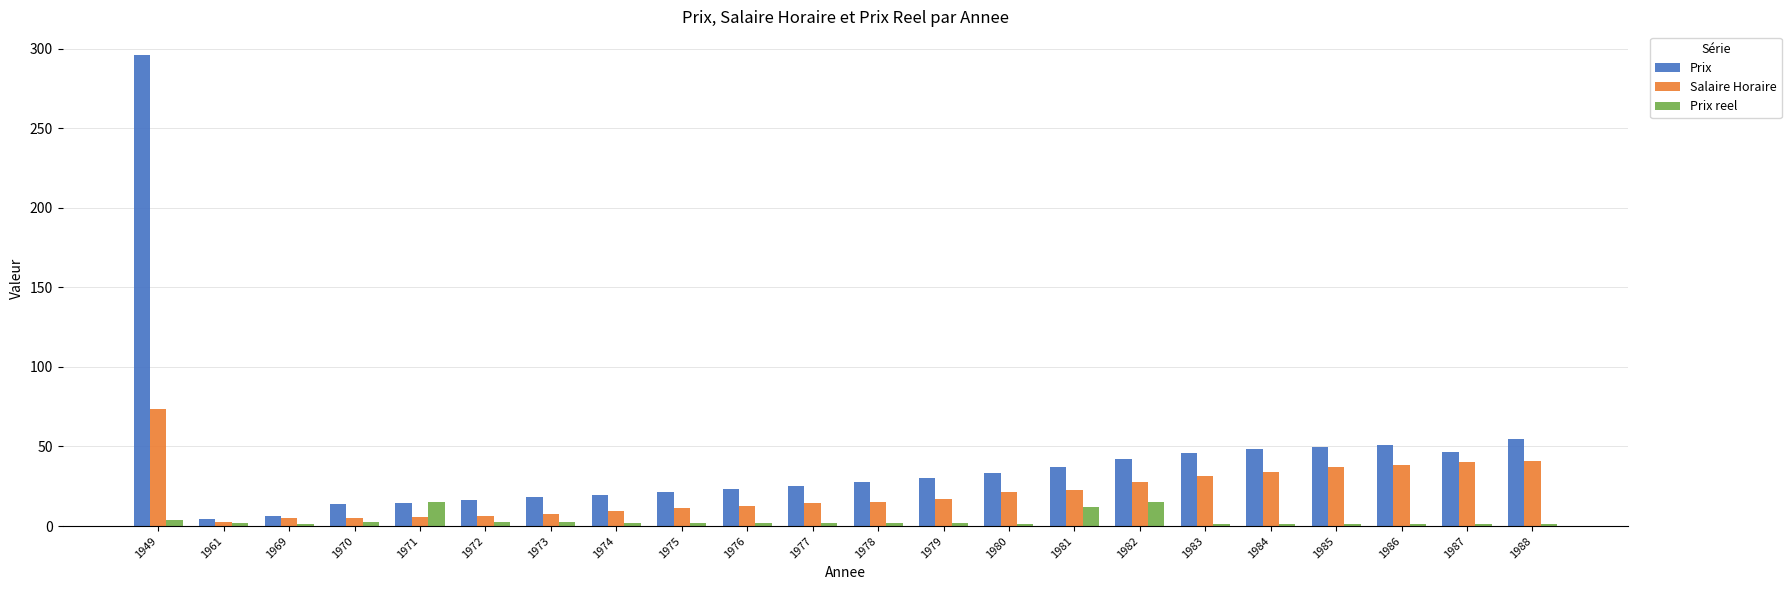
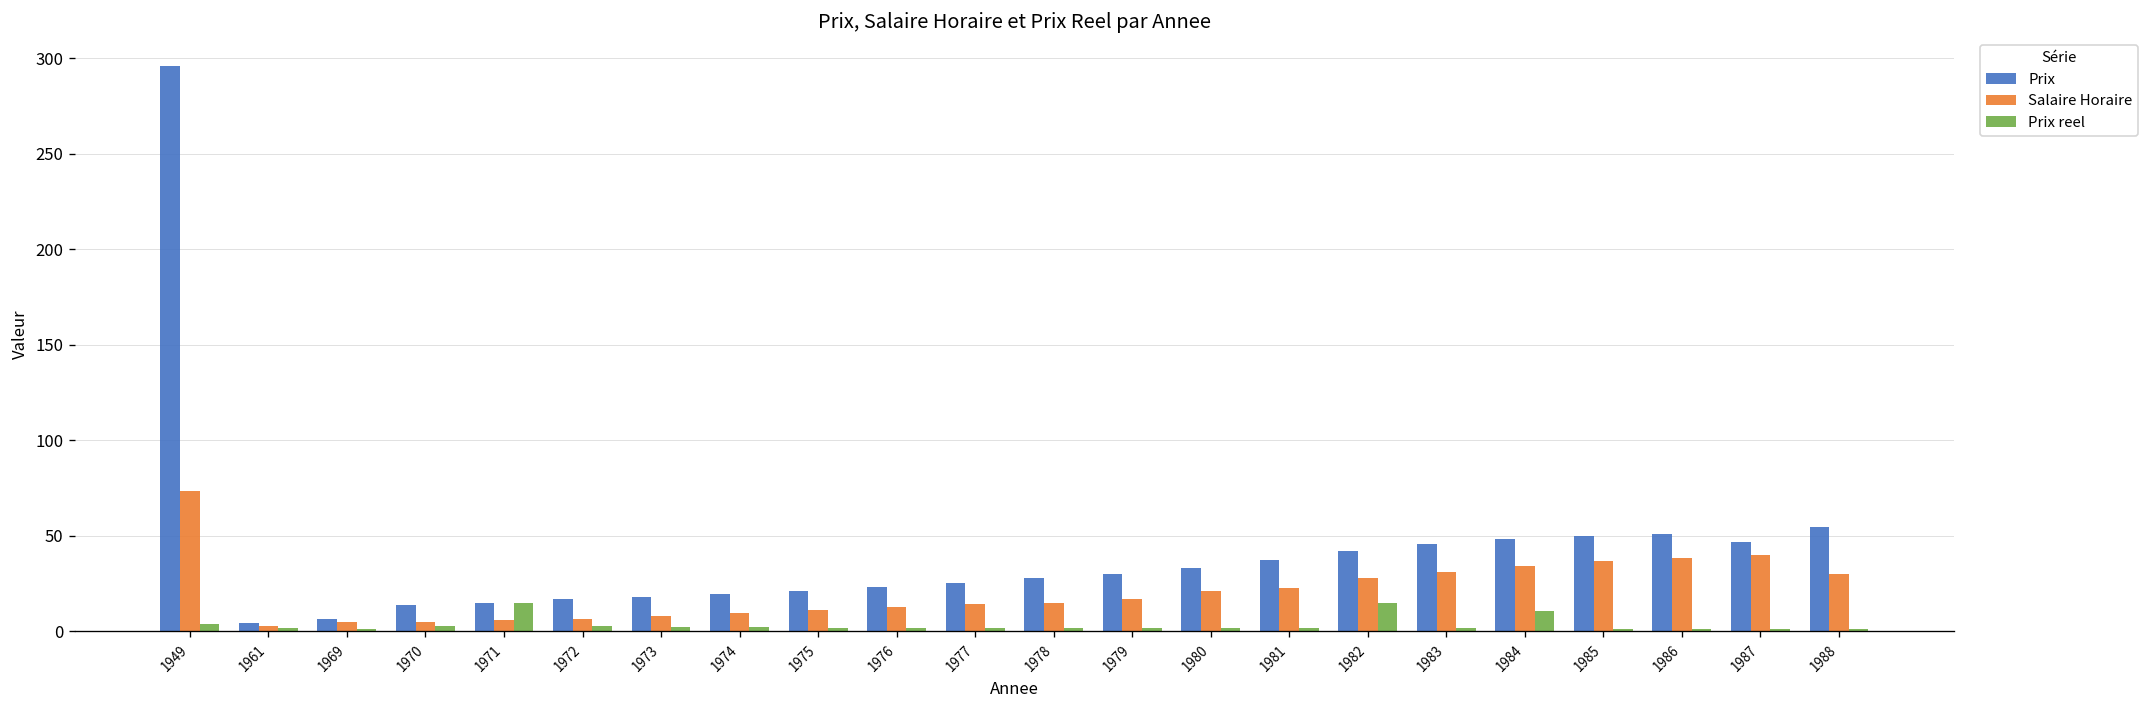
  {
    "Prix": {
      "1949": 296,
      "1961": 5,
      "1969": 6,
      "1970": 14,
      "1971": 15,
      "1972": 17,
      "1973": 18,
      "1974": 19,
      "1975": 21,
      "1976": 23,
      "1977": 25,
      "1978": 28,
      "1979": 30,
      "1980": 33,
      "1981": 37,
      "1982": 42,
      "1983": 46,
      "1984": 48,
      "1985": 50,
      "1986": 51,
      "1987": 47,
      "1988": 55
    },
    "Salaire Horaire": {
      "1949": 74,
      "1961": 3,
      "1969": 5,
      "1970": 5,
      "1971": 6,
      "1972": 7,
      "1973": 8,
      "1974": 9,
      "1975": 11,
      "1976": 13,
      "1977": 14,
      "1978": 15,
      "1979": 17,
      "1980": 21,
      "1981": 23,
      "1982": 28,
      "1983": 31,
      "1984": 34,
      "1985": 37,
      "1986": 38,
      "1987": 40,
-     "1988": 41
+     "1988": 30
    },
    "Prix reel": {
      "1949": 4,
      "1961": 2,
      "1970": 3,
      "1971": 15,
      "1972": 3,
      "1973": 2,
      "1974": 2,
      "1975": 2,
      "1976": 2,
      "1977": 2,
      "1978": 2,
      "1979": 2,
-     "1981": 12,
+     "1981": 2,
      "1982": 15,
-     "1984": 1
+     "1984": 11
    }
  }
